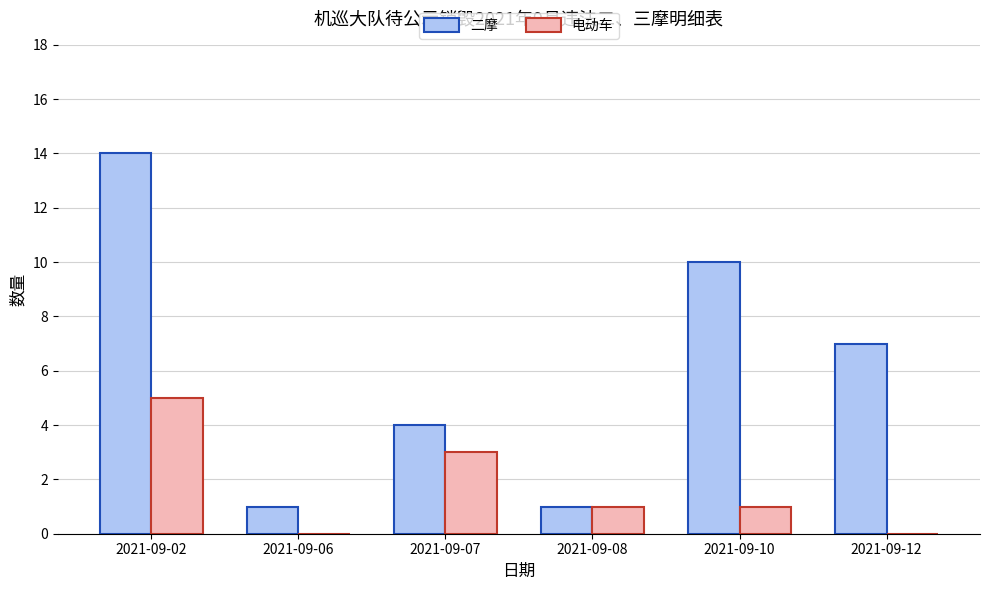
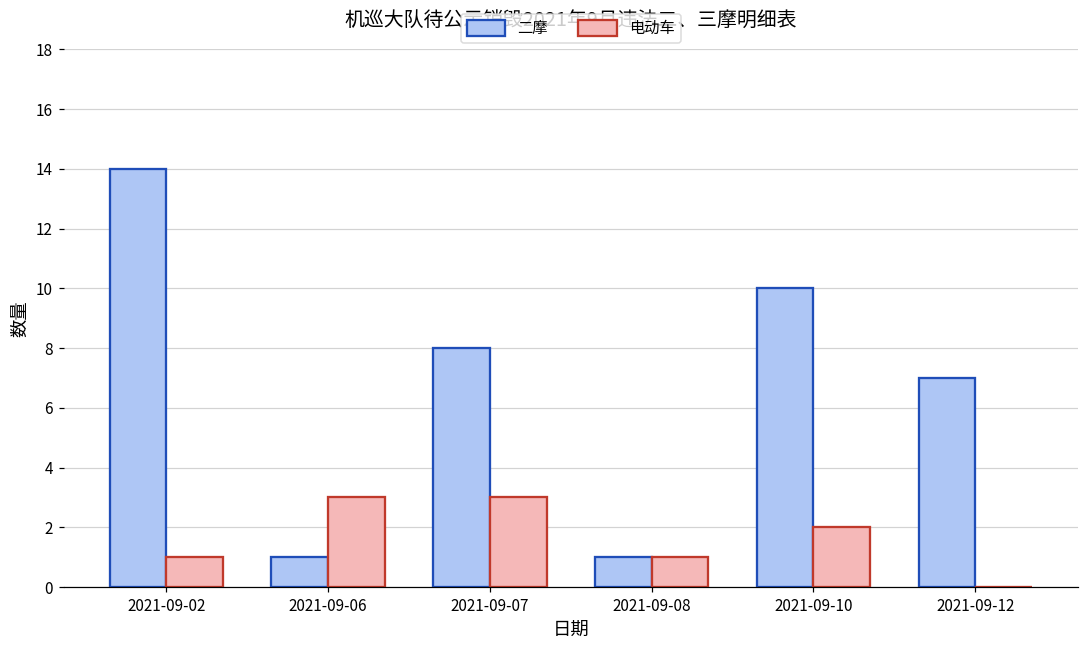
  {
    "二摩": {
      "2021-09-02": 14,
      "2021-09-06": 1,
-     "2021-09-07": 4,
+     "2021-09-07": 8,
      "2021-09-08": 1,
      "2021-09-10": 10,
      "2021-09-12": 7
    },
    "电动车": {
-     "2021-09-02": 5,
-     "2021-09-06": 0,
+     "2021-09-02": 1,
+     "2021-09-06": 3,
      "2021-09-07": 3,
      "2021-09-08": 1,
-     "2021-09-10": 1,
+     "2021-09-10": 2,
      "2021-09-12": 0
    }
  }
